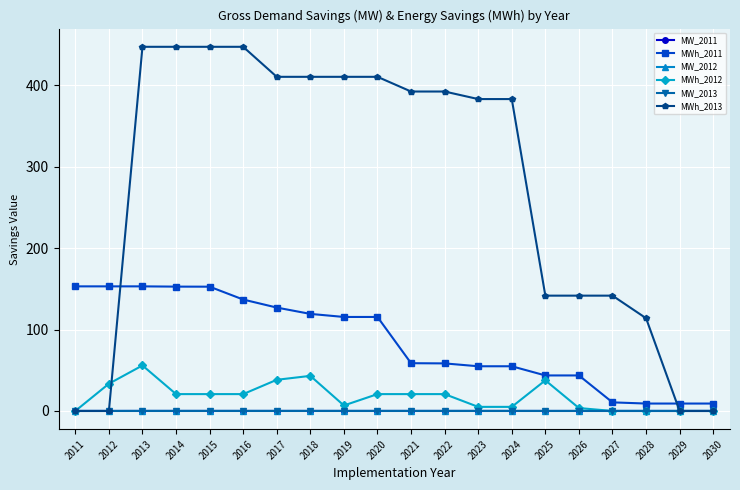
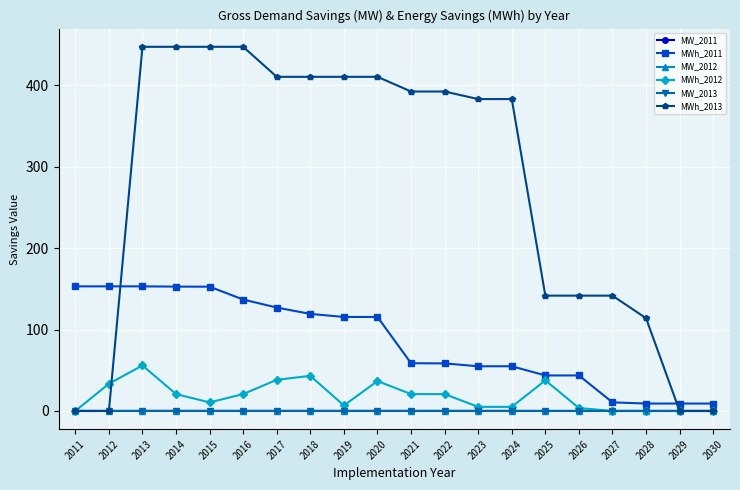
  {
    "MWh_2012": {
      "2012": 30,
      "2013": 60,
      "2014": 20,
-     "2015": 20,
+     "2015": 10,
      "2016": 20,
      "2017": 40,
      "2018": 40,
      "2019": 10,
-     "2020": 20,
+     "2020": 40,
      "2021": 20,
      "2022": 20,
      "2023": 10,
      "2024": 10,
      "2025": 40,
      "2026": 0
    }
  }
